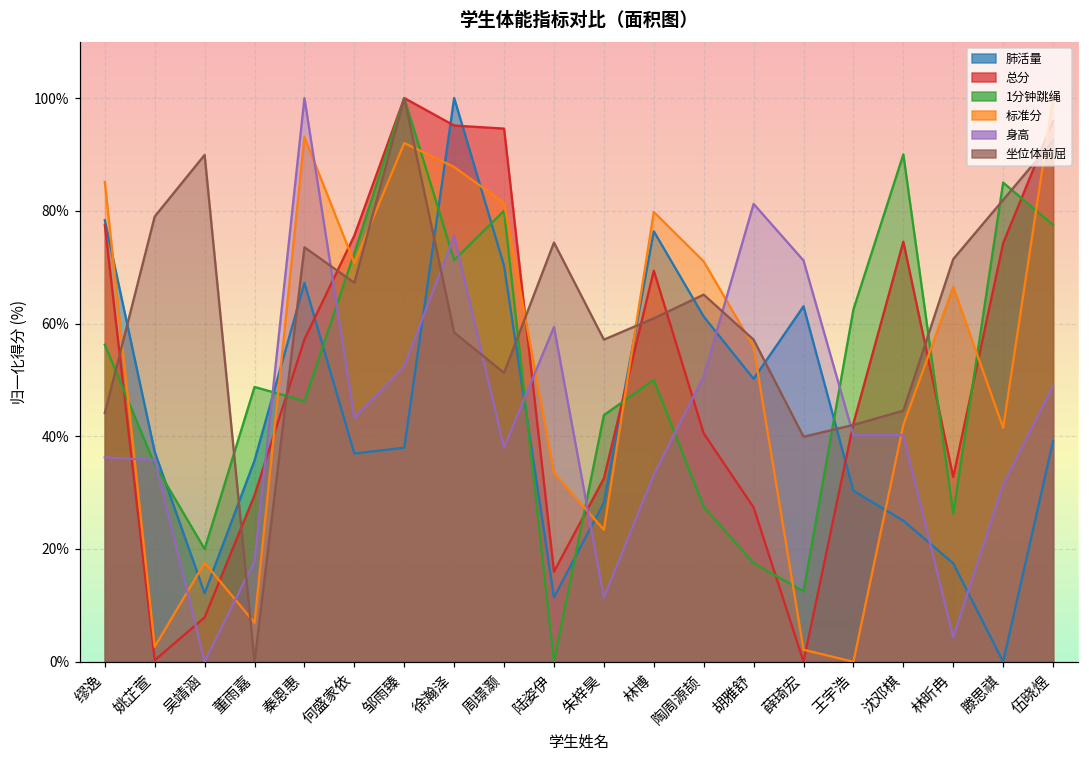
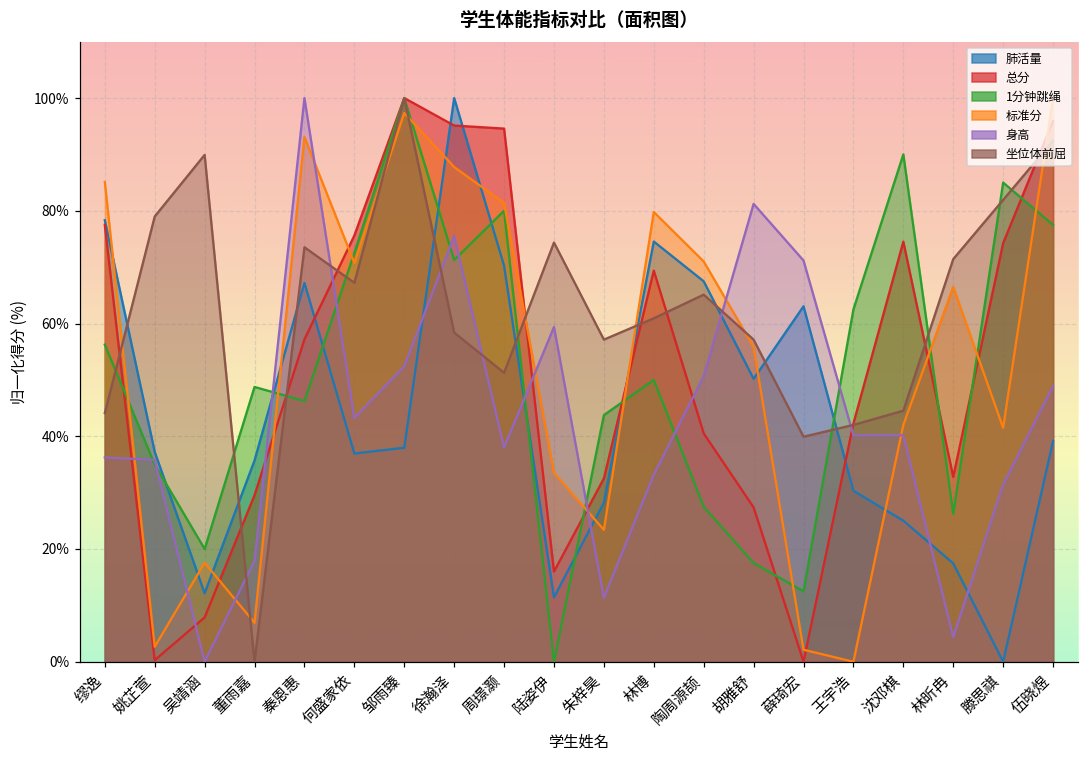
  {
    "肺活量": {
      "缪逸": "78%",
      "姚芷萱": "37%",
      "吴靖涵": "12%",
      "董雨嘉": "36%",
      "秦恩惠": "67%",
      "何盛家依": "37%",
      "邹雨臻": "38%",
      "徐瀚泽": "100%",
      "周璟灏": "70%",
      "陆姿伊": "11%",
      "朱梓昊": "28%",
-     "林博": "76%",
-     "陶周源颉": "61%",
+     "林博": "75%",
+     "陶周源颉": "67%",
      "胡雅舒": "50%",
      "薛琦宏": "63%",
      "王宇浩": "30%",
      "沈邓棋": "25%",
      "林昕冉": "17%",
      "滕思祺": "0%",
      "伍晓煜": "39%"
    },
    "总分": {
      "缪逸": "78%",
      "姚芷萱": "0%",
      "吴靖涵": "8%",
      "董雨嘉": "30%",
      "秦恩惠": "57%",
      "何盛家依": "76%",
      "徐瀚泽": "95%",
      "周璟灏": "95%",
      "陆姿伊": "16%",
      "朱梓昊": "33%",
      "林博": "69%",
      "陶周源颉": "41%",
      "胡雅舒": "27%",
      "薛琦宏": "0%",
      "沈邓棋": "75%",
      "林昕冉": "33%",
      "滕思祺": "74%"
    },
    "1分钟跳绳": {
      "缪逸": "56%",
      "姚芷萱": "35%",
      "吴靖涵": "20%",
      "董雨嘉": "49%",
      "秦恩惠": "46%",
      "何盛家依": "73%",
      "徐瀚泽": "71%",
      "周璟灏": "80%",
      "陆姿伊": "0%",
      "朱梓昊": "44%",
      "林博": "50%",
      "陶周源颉": "28%",
      "胡雅舒": "18%",
      "薛琦宏": "13%",
      "王宇浩": "63%",
      "沈邓棋": "90%",
      "林昕冉": "26%",
      "滕思祺": "85%",
      "伍晓煜": "78%"
    },
    "标准分": {
      "缪逸": "85%",
      "姚芷萱": "3%",
      "吴靖涵": "18%",
      "董雨嘉": "7%",
      "秦恩惠": "93%",
      "何盛家依": "71%",
-     "邹雨臻": "92%",
+     "邹雨臻": "97%",
      "徐瀚泽": "88%",
      "周璟灏": "81%",
      "陆姿伊": "34%",
      "朱梓昊": "23%",
      "林博": "80%",
      "陶周源颉": "71%",
      "胡雅舒": "56%",
      "薛琦宏": "2%",
      "王宇浩": "0%",
      "沈邓棋": "42%",
      "林昕冉": "66%",
      "滕思祺": "41%"
    },
    "身高": {
      "缪逸": "36%",
      "姚芷萱": "36%",
      "吴靖涵": "0%",
      "董雨嘉": "18%",
      "秦恩惠": "100%",
      "何盛家依": "43%",
      "邹雨臻": "52%",
      "徐瀚泽": "76%",
      "周璟灏": "38%",
      "陆姿伊": "59%",
      "朱梓昊": "11%",
      "林博": "33%",
      "陶周源颉": "51%",
      "胡雅舒": "81%",
      "薛琦宏": "71%",
      "王宇浩": "40%",
      "沈邓棋": "40%",
      "林昕冉": "4%",
      "滕思祺": "31%",
      "伍晓煜": "49%"
    },
    "坐位体前屈": {
      "缪逸": "44%",
      "姚芷萱": "79%",
      "吴靖涵": "90%",
      "董雨嘉": "0%",
      "秦恩惠": "74%",
      "何盛家依": "67%",
      "徐瀚泽": "58%",
      "周璟灏": "51%",
      "陆姿伊": "74%",
      "朱梓昊": "57%",
      "林博": "61%",
      "陶周源颉": "65%",
      "胡雅舒": "57%",
      "薛琦宏": "40%",
      "沈邓棋": "45%",
      "林昕冉": "71%",
      "滕思祺": "82%"
    }
  }
